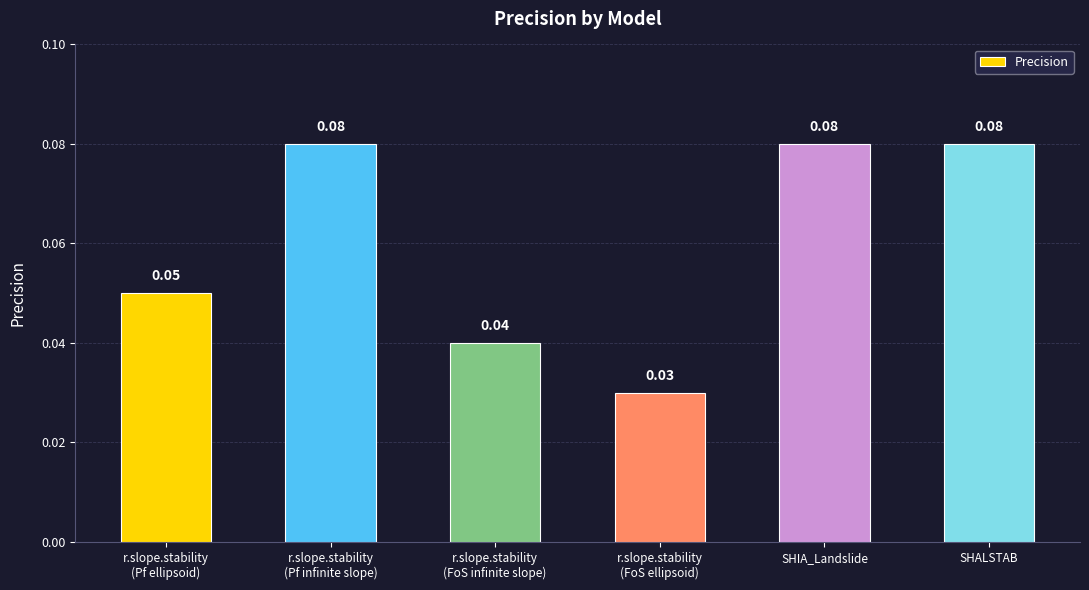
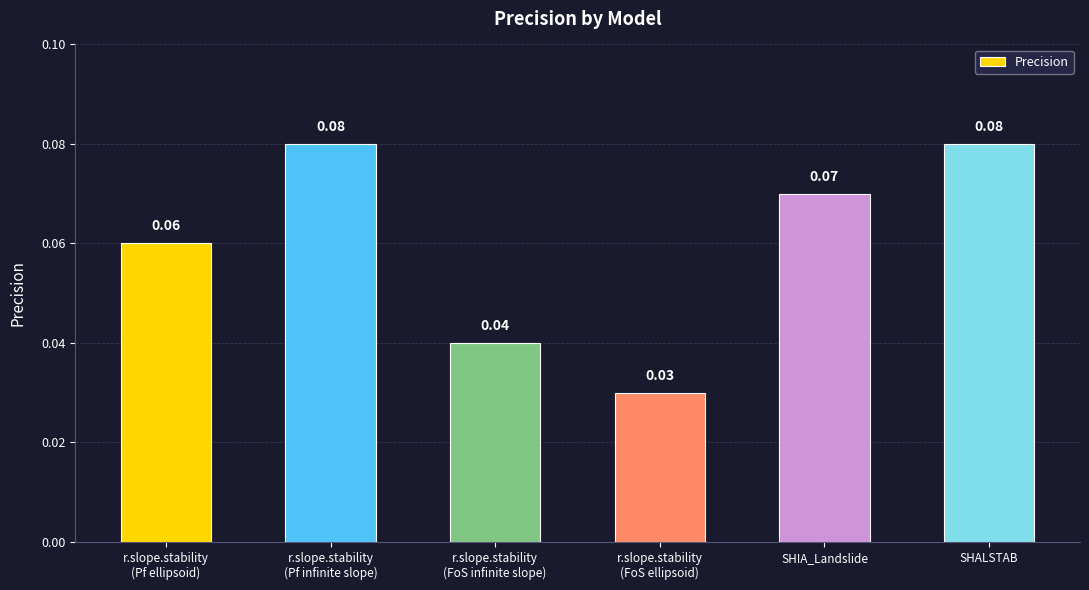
  {
-   "r.slope.stability (Pf ellipsoid)": 0.05,
+   "r.slope.stability (Pf ellipsoid)": 0.06,
    "r.slope.stability (Pf infinite slope)": 0.08,
    "r.slope.stability (FoS infinite slope)": 0.04,
    "r.slope.stability (FoS ellipsoid)": 0.03,
-   "SHIA_Landslide": 0.08,
+   "SHIA_Landslide": 0.07,
    "SHALSTAB": 0.08
  }
